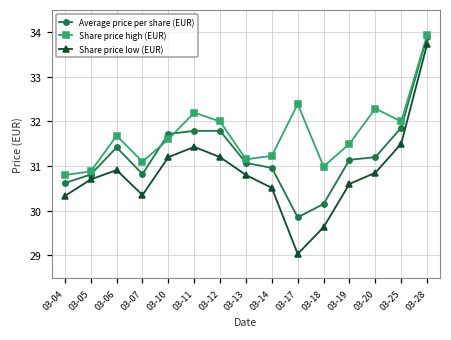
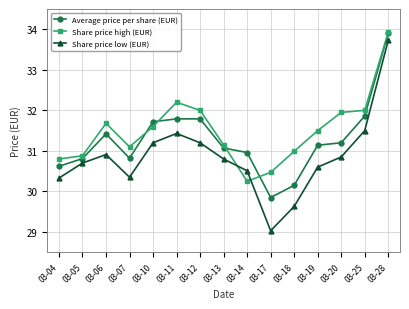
  {
    "Share price high (EUR)": {
      "03-04": 30.8,
      "03-05": 30.9,
      "03-06": 31.7,
      "03-07": 31.1,
      "03-10": 31.6,
      "03-11": 32.2,
      "03-12": 32.0,
      "03-13": 31.2,
-     "03-14": 31.2,
-     "03-17": 32.4,
+     "03-14": 30.3,
+     "03-17": 30.5,
      "03-18": 31.0,
      "03-19": 31.5,
-     "03-20": 32.3,
+     "03-20": 32.0,
      "03-25": 32.0
    }
  }
